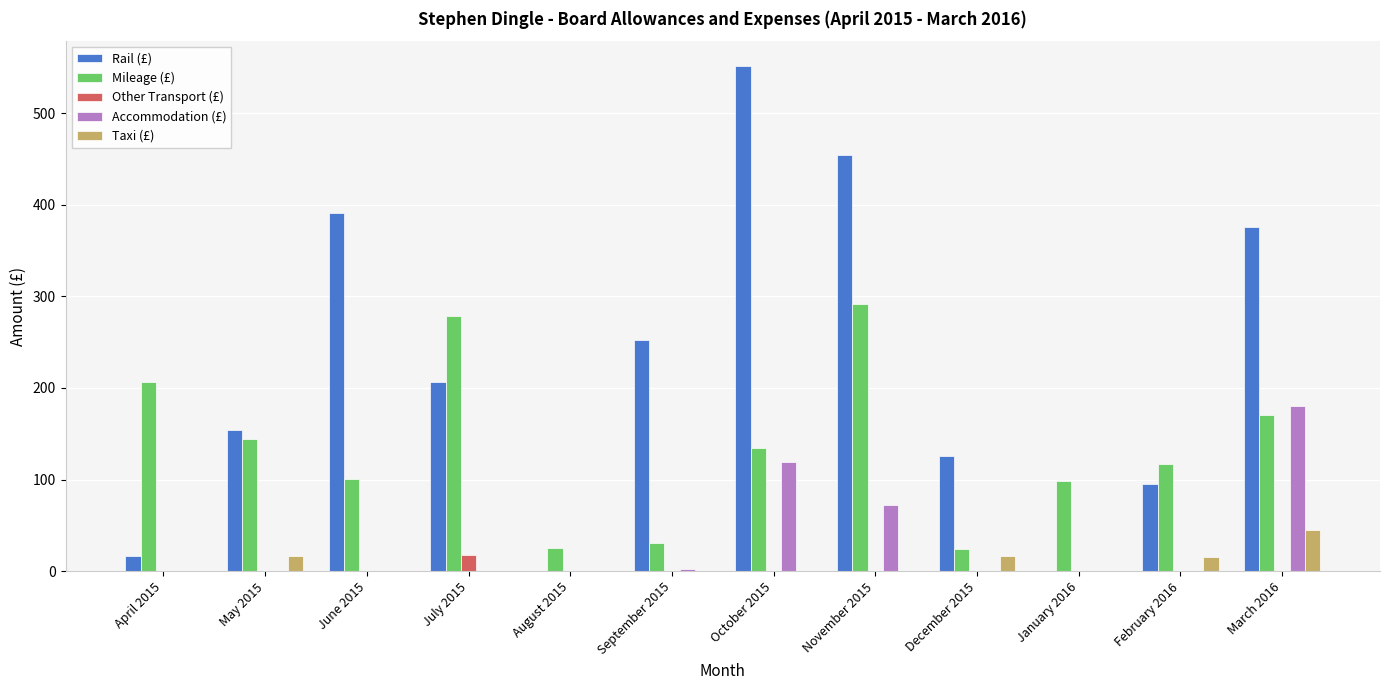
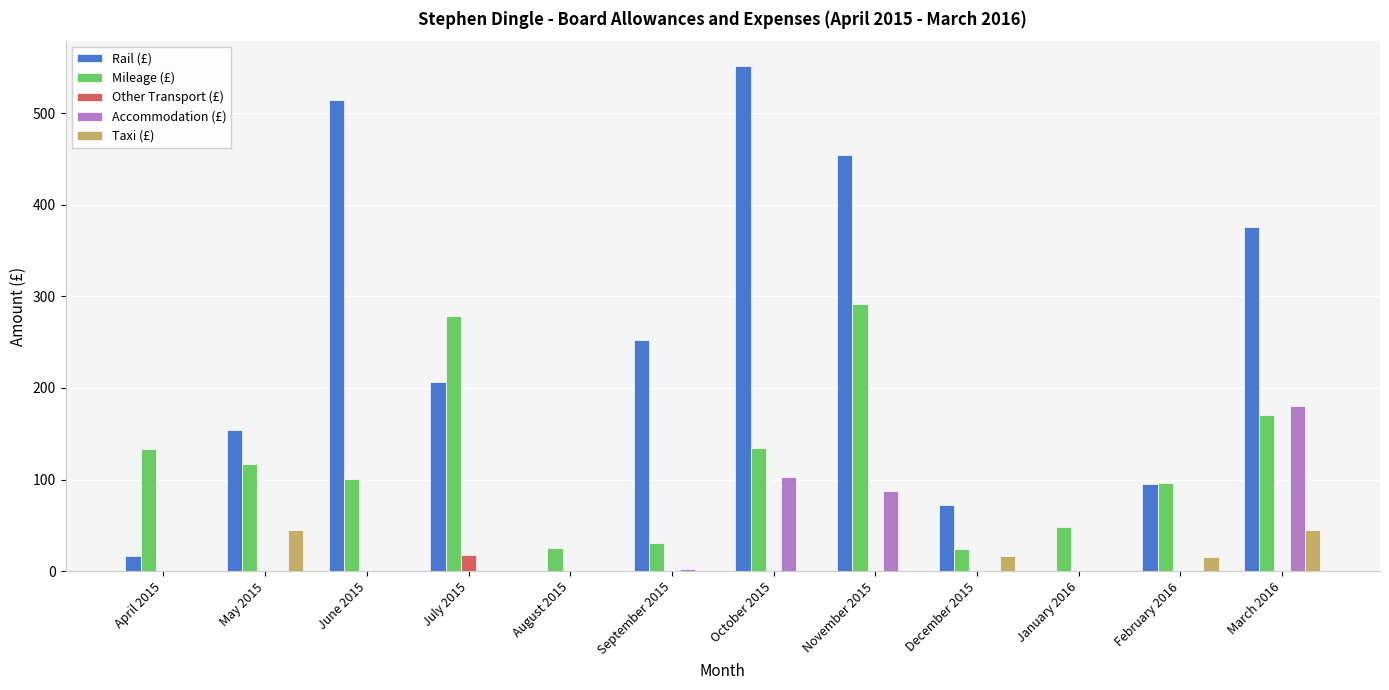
  {
    "Rail (£)": {
      "April 2015": 20,
      "May 2015": 150,
-     "June 2015": 390,
+     "June 2015": 510,
      "July 2015": 210,
      "August 2015": 0,
      "September 2015": 250,
      "October 2015": 550,
      "November 2015": 450,
-     "December 2015": 130,
+     "December 2015": 70,
      "January 2016": 0,
      "February 2016": 100,
      "March 2016": 380
    },
    "Mileage (£)": {
-     "April 2015": 210,
-     "May 2015": 140,
+     "April 2015": 130,
+     "May 2015": 120,
      "June 2015": 100,
      "July 2015": 280,
      "August 2015": 30,
      "September 2015": 30,
      "October 2015": 130,
      "November 2015": 290,
      "December 2015": 20,
-     "January 2016": 100,
-     "February 2016": 120,
+     "January 2016": 50,
+     "February 2016": 100,
      "March 2016": 170
    },
    "Other Transport (£)": {
      "April 2015": 0,
      "May 2015": 0,
      "June 2015": 0,
      "July 2015": 20,
      "August 2015": 0,
      "September 2015": 0,
      "October 2015": 0,
      "November 2015": 0,
      "December 2015": 0,
      "January 2016": 0,
      "February 2016": 0,
      "March 2016": 0
    },
    "Accommodation (£)": {
      "April 2015": 0,
      "May 2015": 0,
      "June 2015": 0,
      "July 2015": 0,
      "August 2015": 0,
-     "October 2015": 120,
-     "November 2015": 70,
+     "October 2015": 100,
+     "November 2015": 90,
      "December 2015": 0,
      "January 2016": 0,
      "February 2016": 0,
      "March 2016": 180
    },
    "Taxi (£)": {
      "April 2015": 0,
-     "May 2015": 20,
+     "May 2015": 50,
      "June 2015": 0,
      "July 2015": 0,
      "August 2015": 0,
      "September 2015": 0,
      "October 2015": 0,
      "November 2015": 0,
      "December 2015": 20,
      "January 2016": 0,
      "February 2016": 20,
      "March 2016": 50
    }
  }
